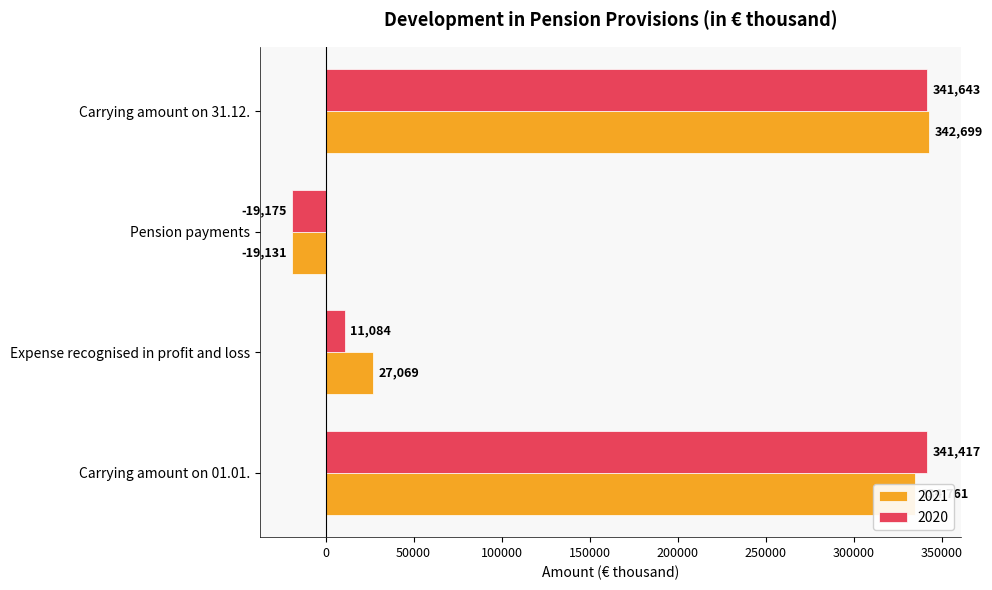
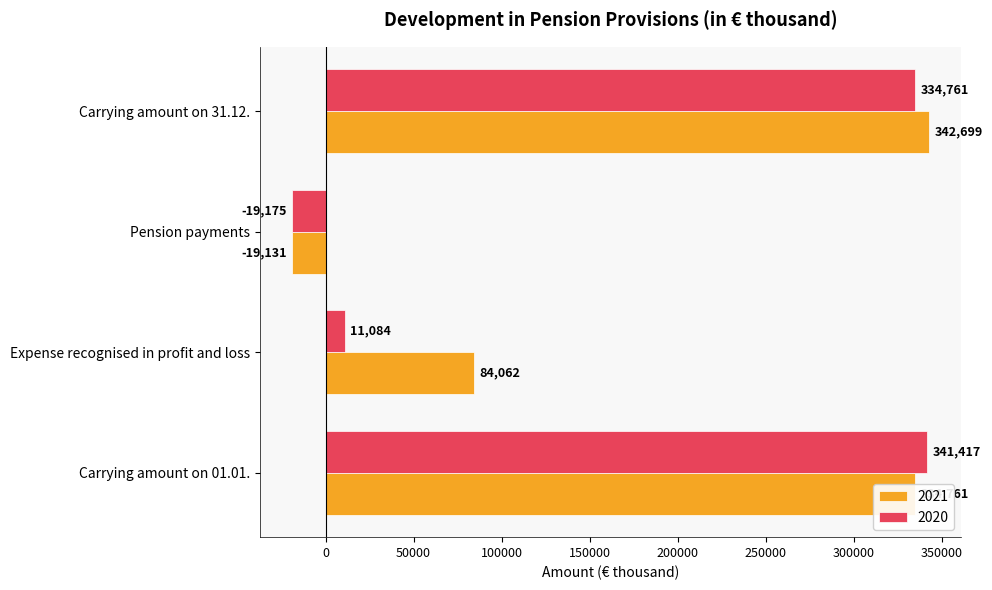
  {
    "2021": {
      "Carrying amount on 31.12.": "342,699",
      "Pension payments": "-19,131",
-     "Expense recognised in profit and loss": "27,069"
+     "Expense recognised in profit and loss": "84,062"
    },
    "2020": {
-     "Carrying amount on 31.12.": "341,643",
+     "Carrying amount on 31.12.": "334,761",
      "Pension payments": "-19,175",
      "Expense recognised in profit and loss": "11,084",
      "Carrying amount on 01.01.": "341,417"
    }
  }
